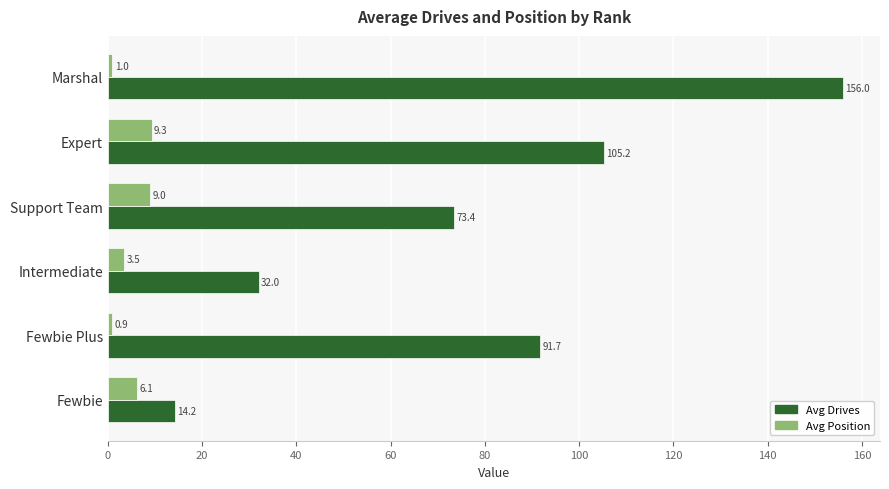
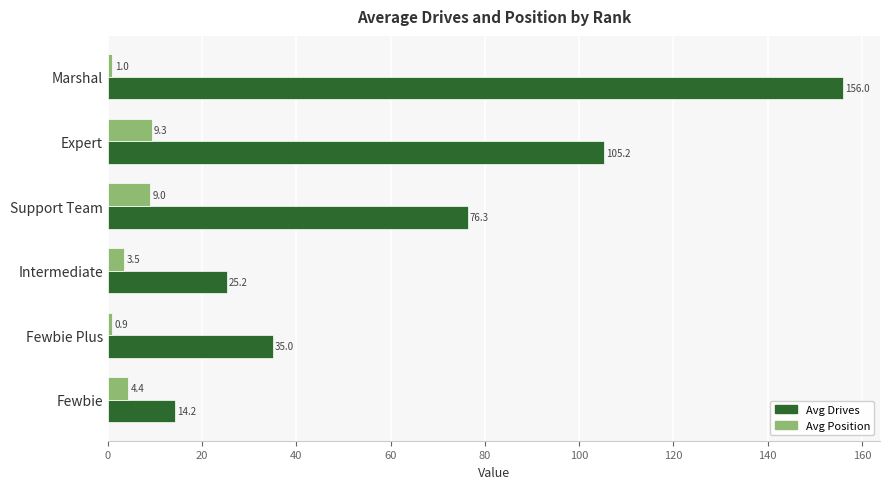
  {
    "Avg Drives": {
      "Marshal": 156.0,
      "Expert": 105.2,
-     "Support Team": 73.4,
-     "Intermediate": 32.0,
-     "Fewbie Plus": 91.7,
+     "Support Team": 76.3,
+     "Intermediate": 25.2,
+     "Fewbie Plus": 35.0,
      "Fewbie": 14.2
    },
    "Avg Position": {
      "Marshal": 1.0,
      "Expert": 9.3,
      "Support Team": 9.0,
      "Intermediate": 3.5,
      "Fewbie Plus": 0.9,
-     "Fewbie": 6.1
+     "Fewbie": 4.4
    }
  }
